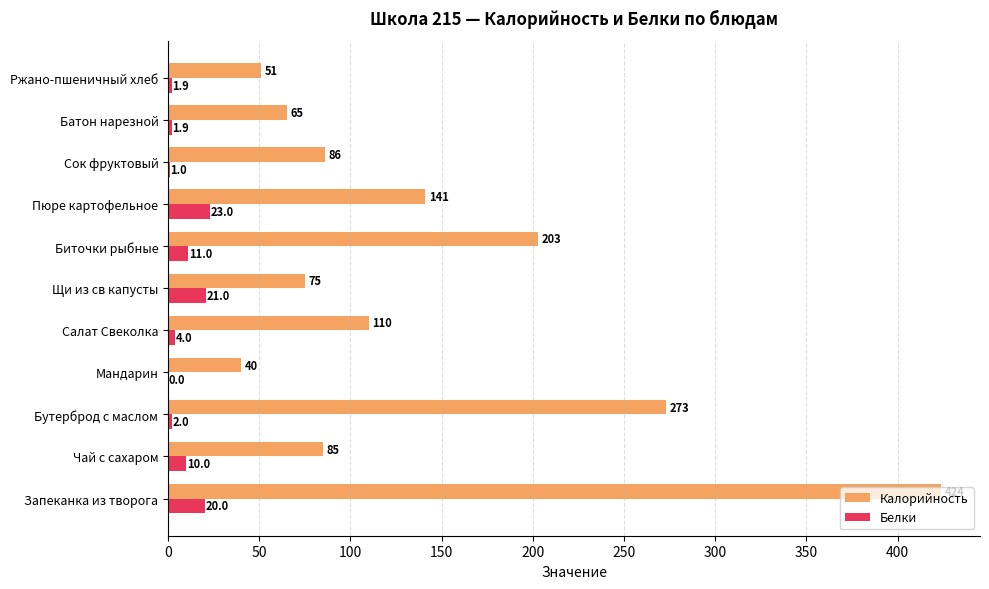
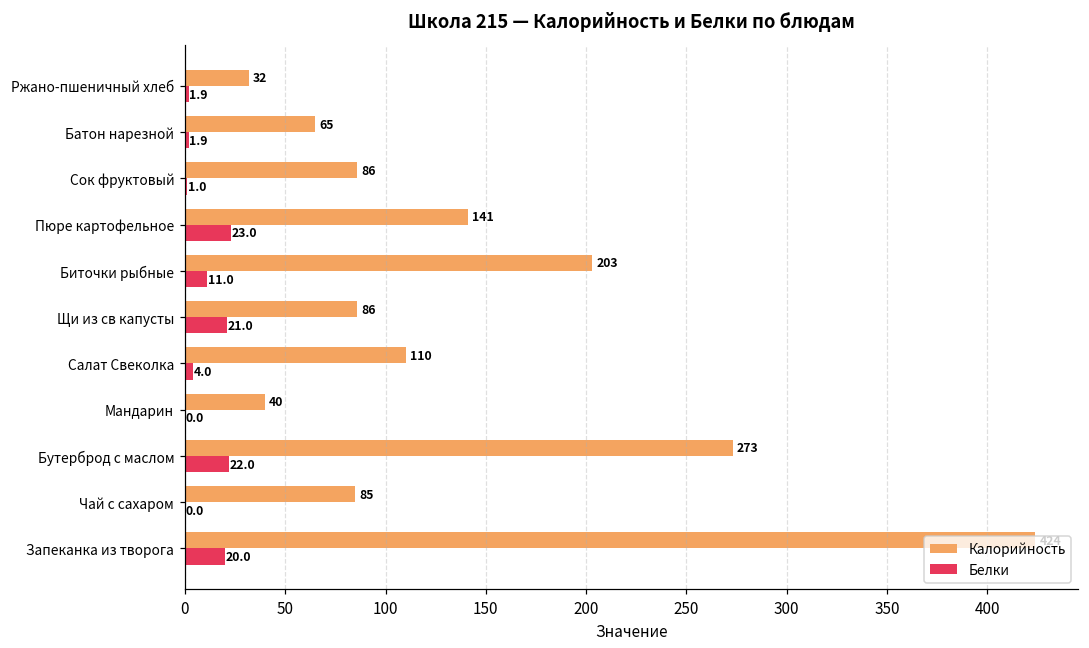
  {
    "Калорийность": {
-     "Ржано-пшеничный хлеб": 51,
+     "Ржано-пшеничный хлеб": 32,
      "Батон нарезной": 65,
      "Сок фруктовый": 86,
      "Пюре картофельное": 141,
      "Биточки рыбные": 203,
-     "Щи из св капусты": 75,
+     "Щи из св капусты": 86,
      "Салат Свеколка": 110,
      "Мандарин": 40,
      "Бутерброд с маслом": 273,
      "Чай с сахаром": 85
    },
    "Белки": {
      "Ржано-пшеничный хлеб": 1.9,
      "Батон нарезной": 1.9,
      "Сок фруктовый": 1.0,
      "Пюре картофельное": 23.0,
      "Биточки рыбные": 11.0,
      "Щи из св капусты": 21.0,
      "Салат Свеколка": 4.0,
      "Мандарин": 0.0,
-     "Бутерброд с маслом": 2.0,
-     "Чай с сахаром": 10.0,
+     "Бутерброд с маслом": 22.0,
+     "Чай с сахаром": 0.0,
      "Запеканка из творога": 20.0
    }
  }
